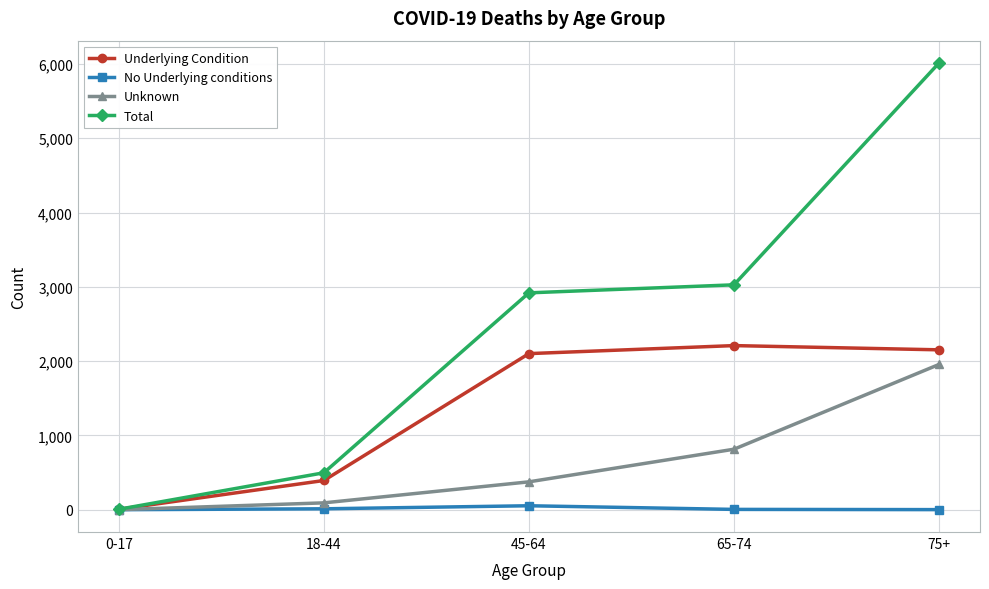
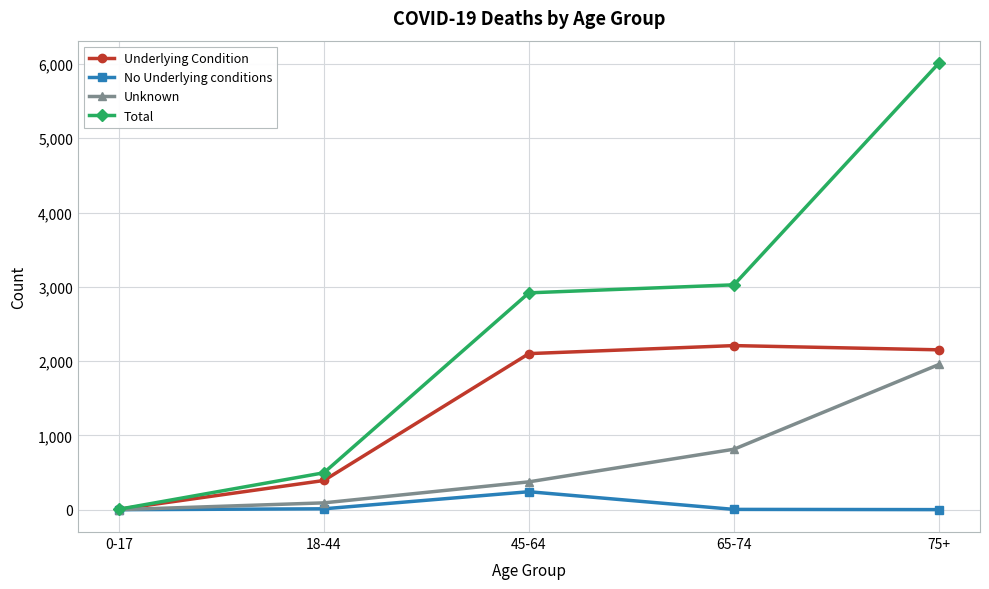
  {
    "Underlying Condition": {
      "18-44": "400",
      "45-64": "2,100",
      "65-74": "2,200",
      "75+": "2,200"
    },
    "No Underlying conditions": {
      "18-44": "0",
-     "45-64": "100",
+     "45-64": "200",
      "65-74": "0",
      "75+": "0"
    },
    "Unknown": {
      "18-44": "100",
      "45-64": "400",
      "65-74": "800",
      "75+": "2,000"
    },
    "Total": {
      "18-44": "500",
      "45-64": "2,900",
      "65-74": "3,000",
      "75+": "6,000"
    }
  }
